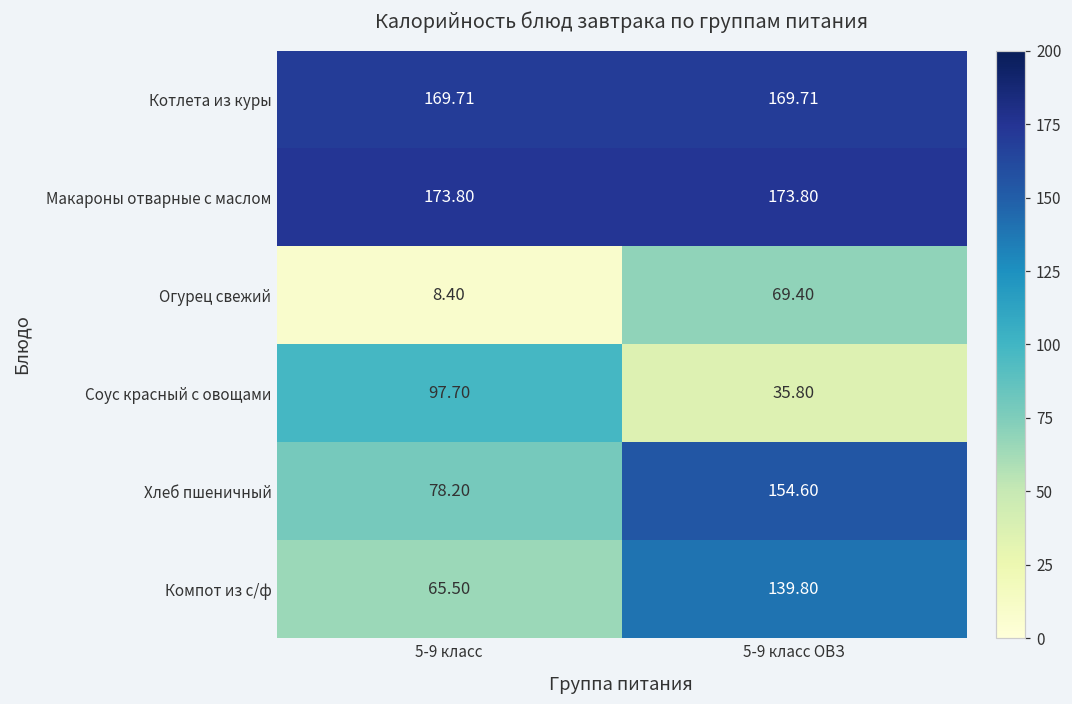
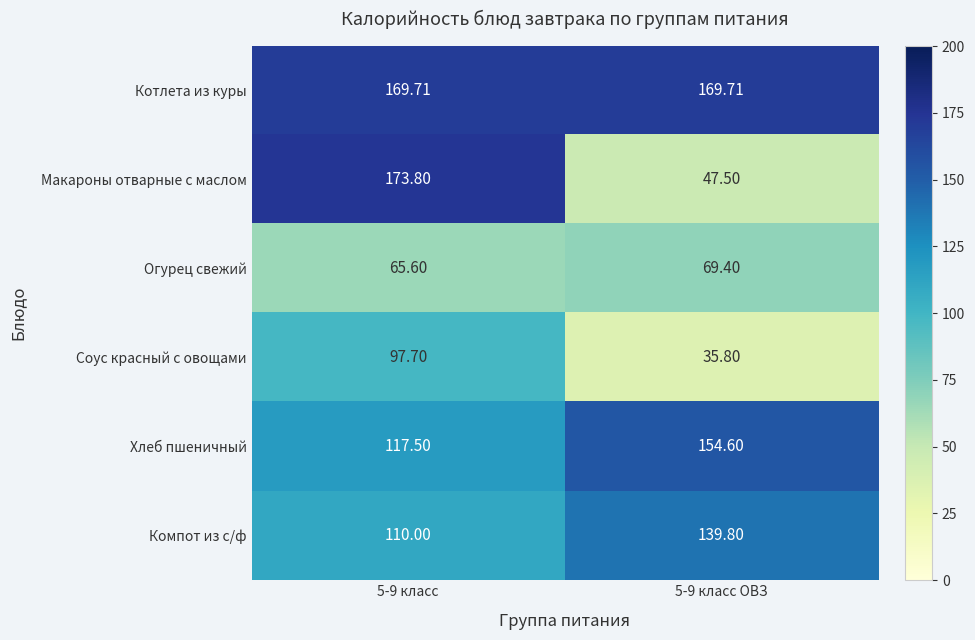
  {
    "Котлета из куры": {
      "5-9 класс": 169.71,
      "5-9 класс ОВЗ": 169.71
    },
    "Макароны отварные с маслом": {
      "5-9 класс": 173.80,
-     "5-9 класс ОВЗ": 173.80
+     "5-9 класс ОВЗ": 47.50
    },
    "Огурец свежий": {
-     "5-9 класс": 8.40,
+     "5-9 класс": 65.60,
      "5-9 класс ОВЗ": 69.40
    },
    "Соус красный с овощами": {
      "5-9 класс": 97.70,
      "5-9 класс ОВЗ": 35.80
    },
    "Хлеб пшеничный": {
-     "5-9 класс": 78.20,
+     "5-9 класс": 117.50,
      "5-9 класс ОВЗ": 154.60
    },
    "Компот из с/ф": {
-     "5-9 класс": 65.50,
+     "5-9 класс": 110.00,
      "5-9 класс ОВЗ": 139.80
    }
  }
